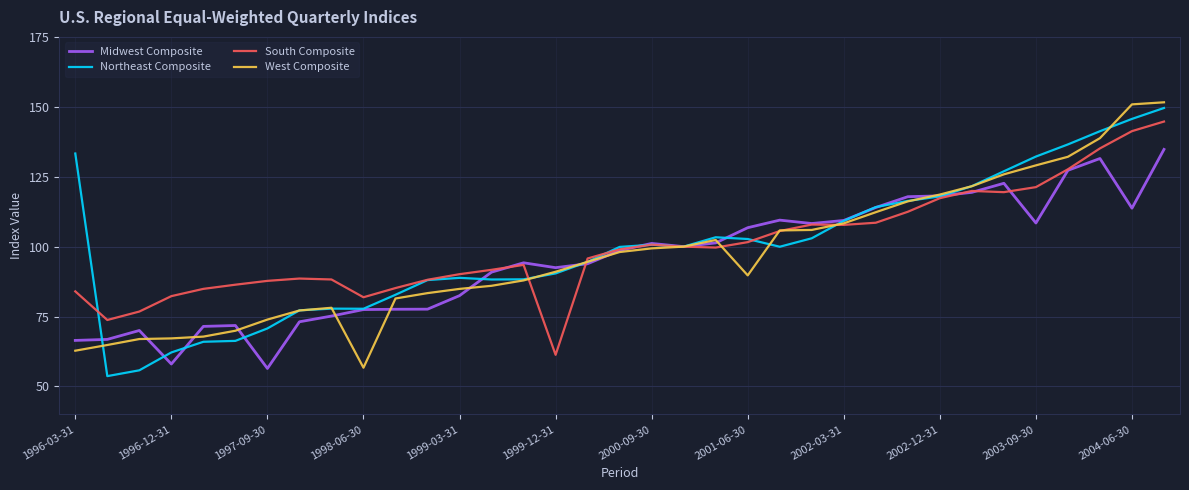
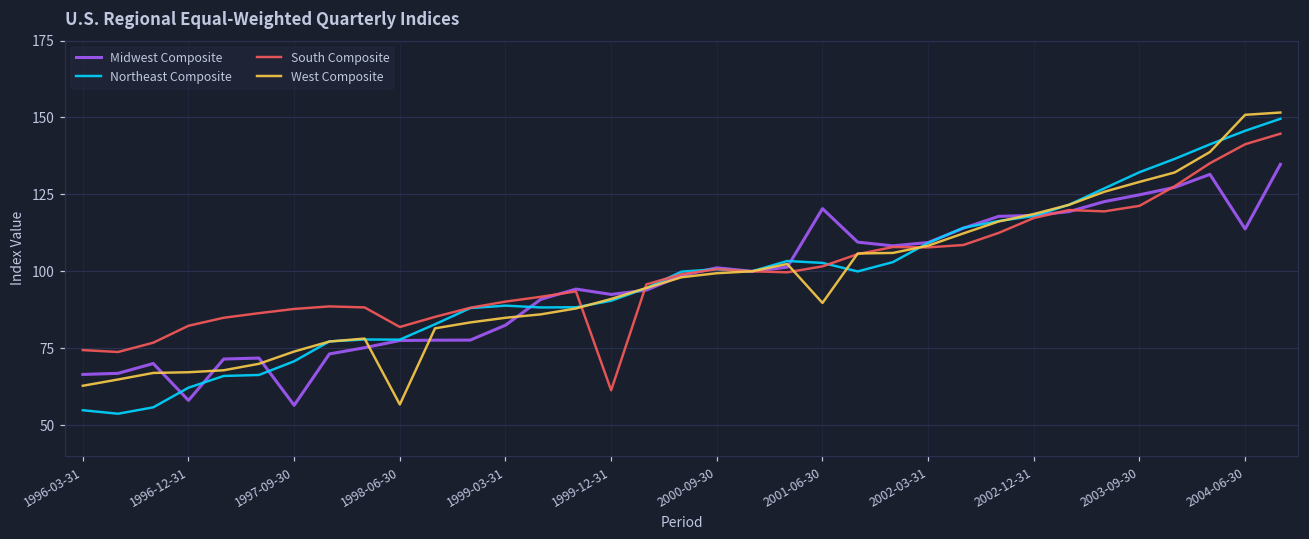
  {
    "Midwest Composite": {
      "1996-03-31": 66,
      "1996-12-31": 58,
      "1997-09-30": 56,
      "1999-03-31": 82,
      "1999-12-31": 92,
-     "2001-06-30": 107,
-     "2003-09-30": 108,
+     "2001-06-30": 120,
+     "2003-09-30": 125,
      "2004-06-30": 114
    },
    "Northeast Composite": {
-     "1996-03-31": 133,
+     "1996-03-31": 55,
      "1996-12-31": 62,
      "1997-09-30": 71,
      "1999-03-31": 89,
      "2001-06-30": 103,
      "2003-09-30": 132,
      "2004-06-30": 146
    },
    "South Composite": {
-     "1996-03-31": 84,
+     "1996-03-31": 74,
      "1996-12-31": 82,
      "1997-09-30": 88,
      "1998-06-30": 82,
      "1999-03-31": 90,
      "1999-12-31": 61,
      "2001-06-30": 102,
      "2003-09-30": 121,
      "2004-06-30": 141
    },
    "West Composite": {
      "1996-03-31": 63,
      "1996-12-31": 67,
      "1997-09-30": 74,
      "1998-06-30": 57,
      "1999-03-31": 85,
      "2000-09-30": 99,
      "2001-06-30": 90,
      "2003-09-30": 129,
      "2004-06-30": 151
    }
  }
